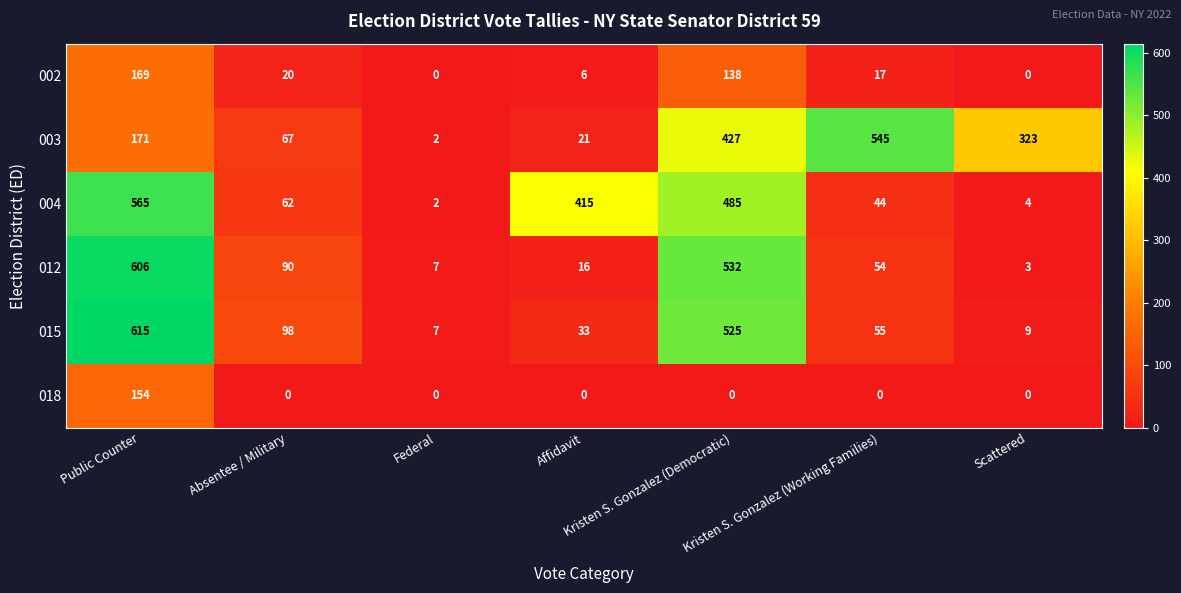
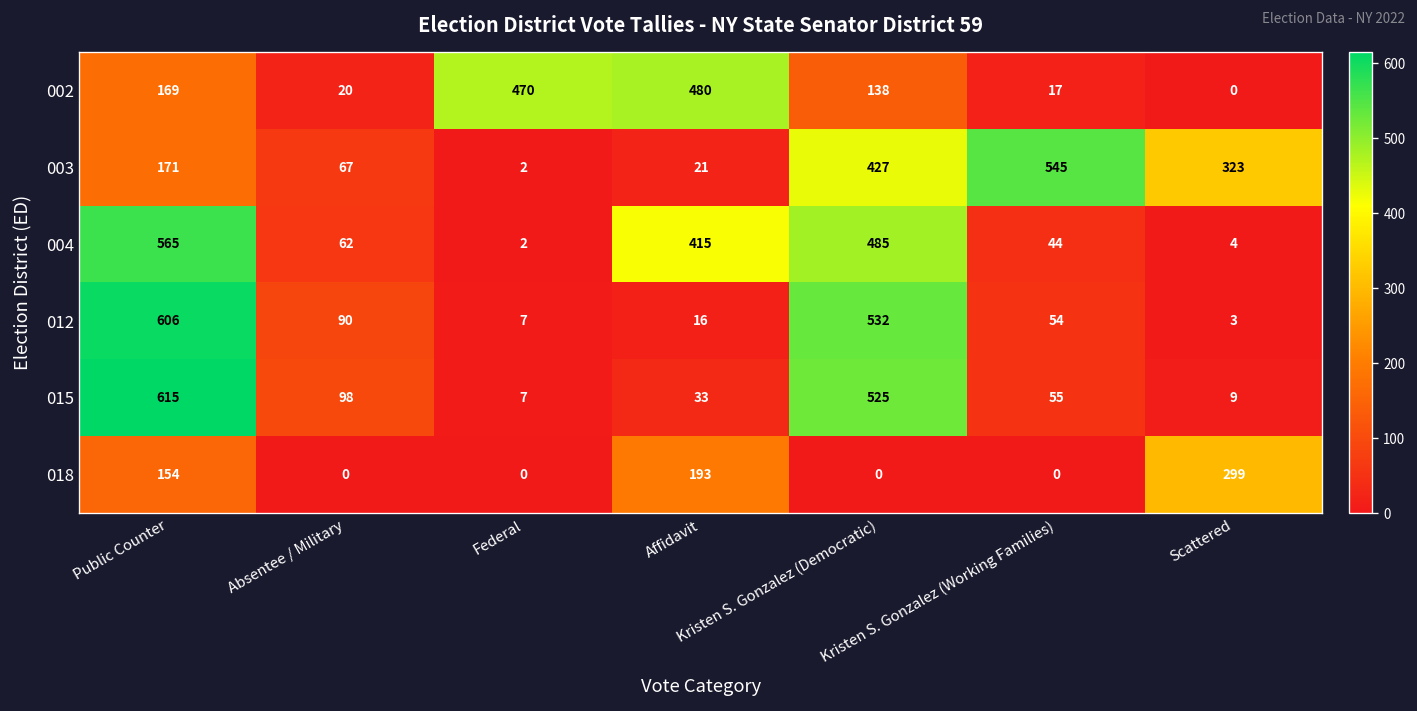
  {
    "002": {
      "Public Counter": 169,
      "Absentee / Military": 20,
-     "Federal": 0,
-     "Affidavit": 6,
+     "Federal": 470,
+     "Affidavit": 480,
      "Kristen S. Gonzalez (Democratic)": 138,
      "Kristen S. Gonzalez (Working Families)": 17,
      "Scattered": 0
    },
    "003": {
      "Public Counter": 171,
      "Absentee / Military": 67,
      "Federal": 2,
      "Affidavit": 21,
      "Kristen S. Gonzalez (Democratic)": 427,
      "Kristen S. Gonzalez (Working Families)": 545,
      "Scattered": 323
    },
    "004": {
      "Public Counter": 565,
      "Absentee / Military": 62,
      "Federal": 2,
      "Affidavit": 415,
      "Kristen S. Gonzalez (Democratic)": 485,
      "Kristen S. Gonzalez (Working Families)": 44,
      "Scattered": 4
    },
    "012": {
      "Public Counter": 606,
      "Absentee / Military": 90,
      "Federal": 7,
      "Affidavit": 16,
      "Kristen S. Gonzalez (Democratic)": 532,
      "Kristen S. Gonzalez (Working Families)": 54,
      "Scattered": 3
    },
    "015": {
      "Public Counter": 615,
      "Absentee / Military": 98,
      "Federal": 7,
      "Affidavit": 33,
      "Kristen S. Gonzalez (Democratic)": 525,
      "Kristen S. Gonzalez (Working Families)": 55,
      "Scattered": 9
    },
    "018": {
      "Public Counter": 154,
      "Absentee / Military": 0,
      "Federal": 0,
-     "Affidavit": 0,
+     "Affidavit": 193,
      "Kristen S. Gonzalez (Democratic)": 0,
      "Kristen S. Gonzalez (Working Families)": 0,
-     "Scattered": 0
+     "Scattered": 299
    }
  }
